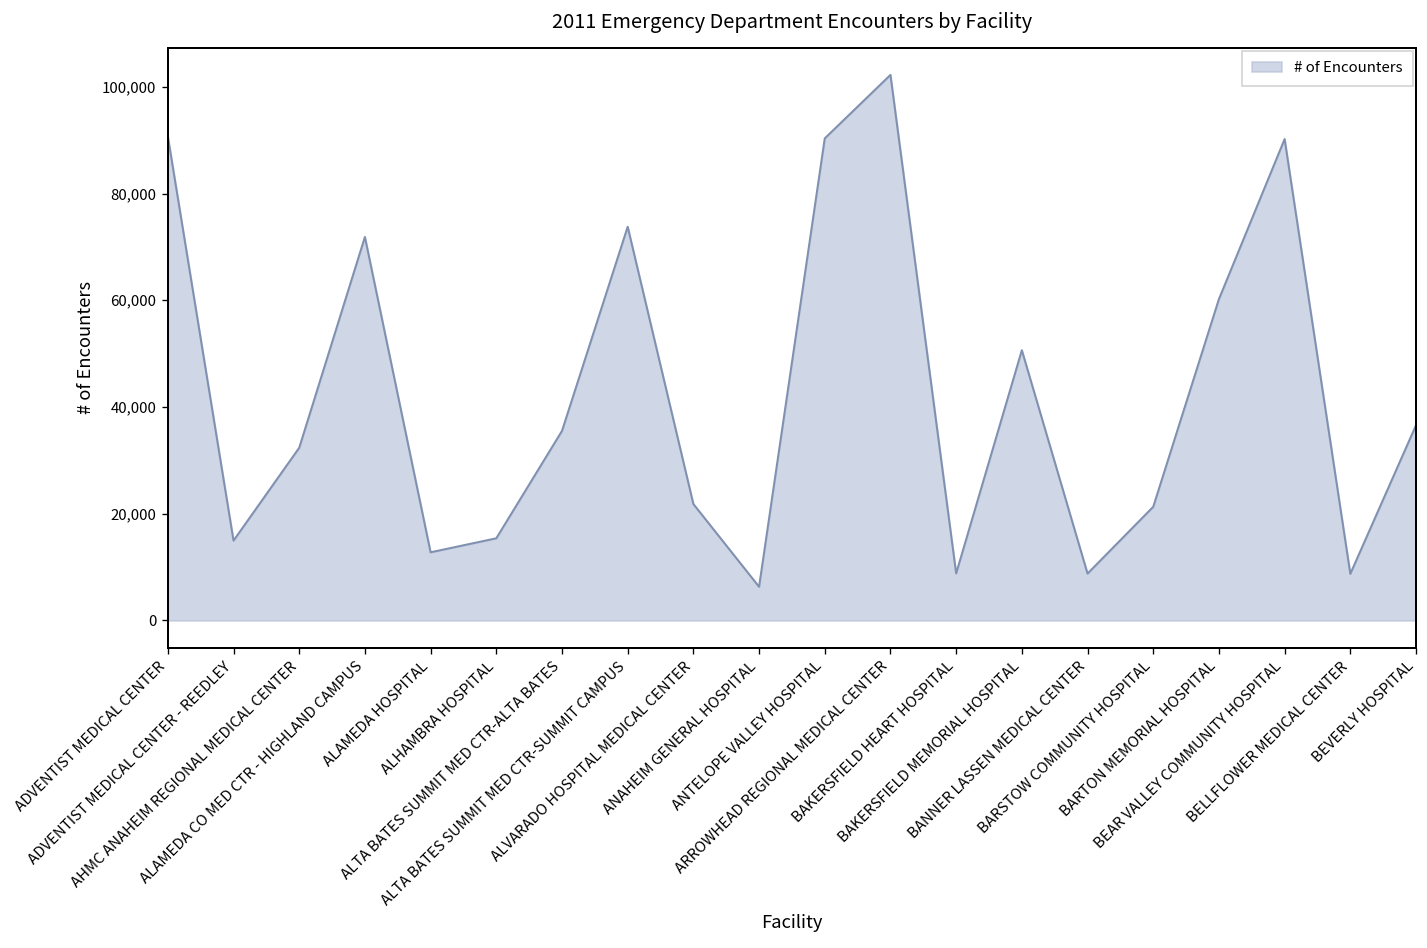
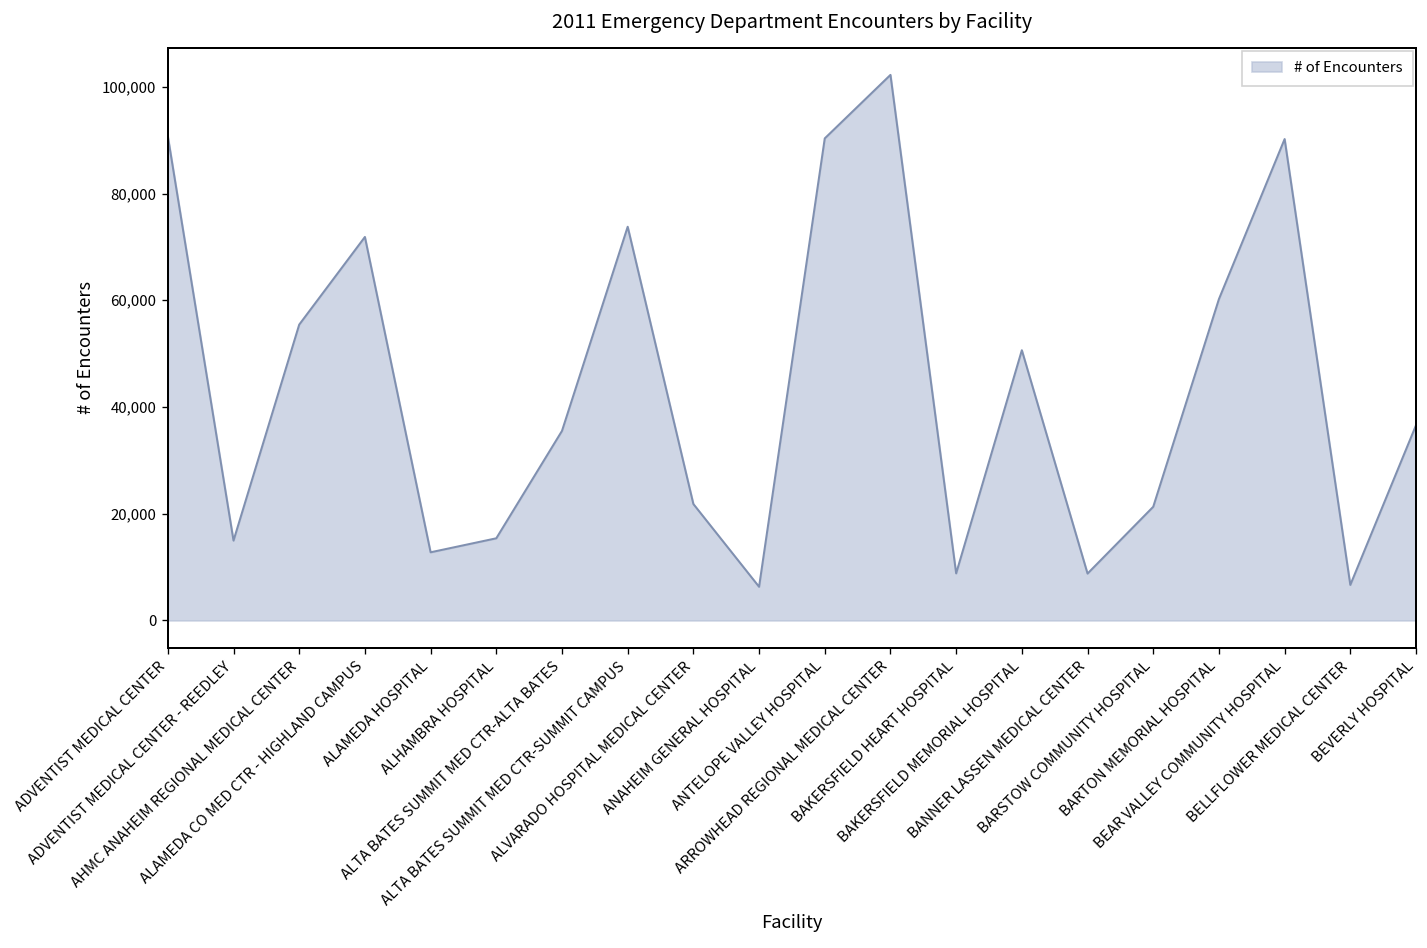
  {
    "ADVENTIST MEDICAL CENTER": "91,000",
    "ADVENTIST MEDICAL CENTER - REEDLEY": "15,000",
-   "AHMC ANAHEIM REGIONAL MEDICAL CENTER": "32,000",
+   "AHMC ANAHEIM REGIONAL MEDICAL CENTER": "55,000",
    "ALAMEDA CO MED CTR - HIGHLAND CAMPUS": "72,000",
    "ALAMEDA HOSPITAL": "13,000",
    "ALHAMBRA HOSPITAL": "15,000",
    "ALTA BATES SUMMIT MED CTR-ALTA BATES": "36,000",
    "ALTA BATES SUMMIT MED CTR-SUMMIT CAMPUS": "74,000",
    "ALVARADO HOSPITAL MEDICAL CENTER": "22,000",
    "ANAHEIM GENERAL HOSPITAL": "6,000",
    "ANTELOPE VALLEY HOSPITAL": "90,000",
    "ARROWHEAD REGIONAL MEDICAL CENTER": "102,000",
    "BAKERSFIELD HEART HOSPITAL": "9,000",
    "BAKERSFIELD MEMORIAL HOSPITAL": "51,000",
    "BANNER LASSEN MEDICAL CENTER": "9,000",
    "BARSTOW COMMUNITY HOSPITAL": "21,000",
    "BARTON MEMORIAL HOSPITAL": "60,000",
    "BEAR VALLEY COMMUNITY HOSPITAL": "90,000",
-   "BELLFLOWER MEDICAL CENTER": "9,000",
+   "BELLFLOWER MEDICAL CENTER": "7,000",
    "BEVERLY HOSPITAL": "37,000"
  }
